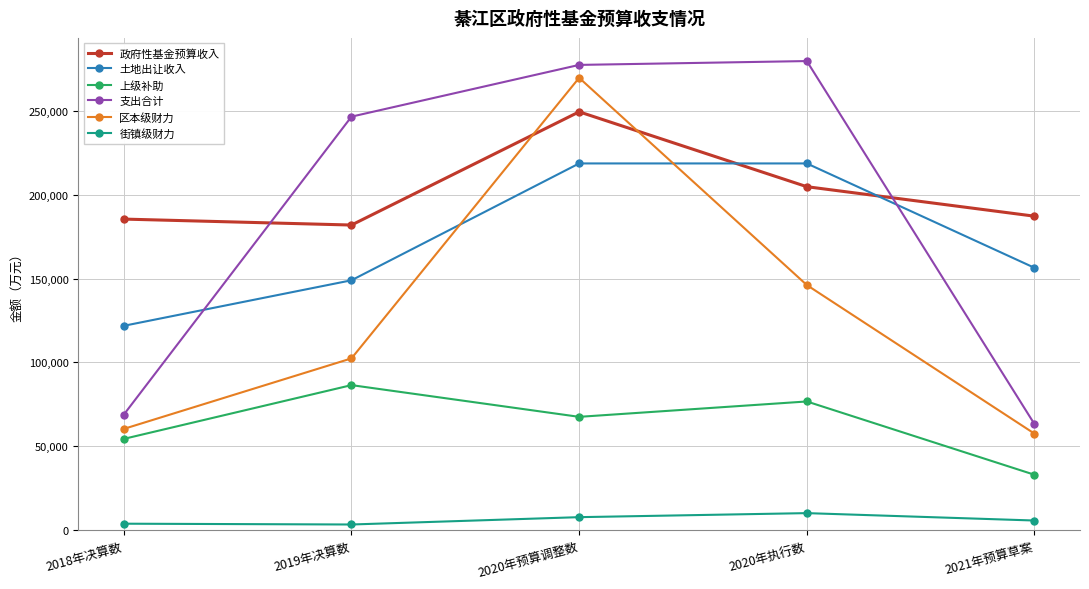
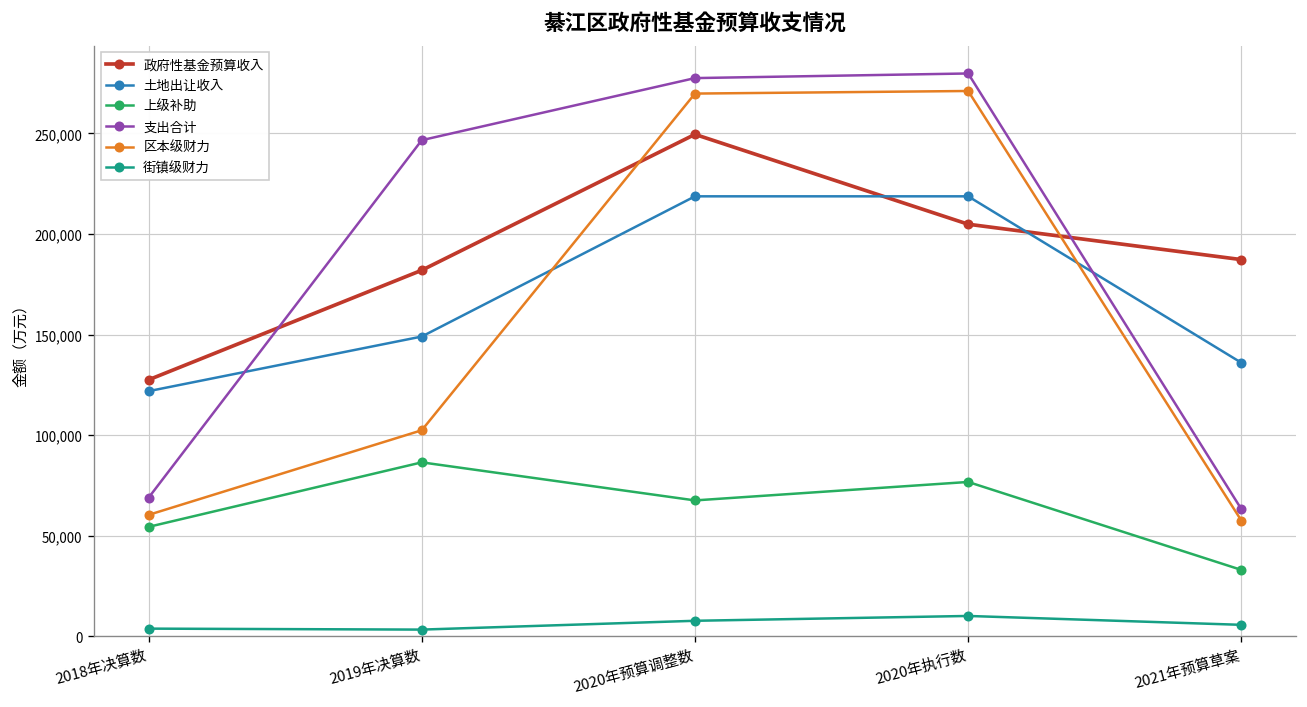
  {
    "政府性基金预算收入": {
-     "2018年决算数": "186,000",
+     "2018年决算数": "128,000",
      "2019年决算数": "182,000",
      "2020年预算调整数": "250,000",
      "2020年执行数": "205,000",
      "2021年预算草案": "187,000"
    },
    "土地出让收入": {
      "2018年决算数": "122,000",
      "2019年决算数": "149,000",
      "2020年预算调整数": "219,000",
      "2020年执行数": "219,000",
-     "2021年预算草案": "156,000"
+     "2021年预算草案": "136,000"
    },
    "支出合计": {
      "2018年决算数": "69,000",
      "2019年决算数": "247,000",
      "2020年预算调整数": "278,000",
      "2020年执行数": "280,000",
      "2021年预算草案": "63,000"
    },
    "区本级财力": {
      "2018年决算数": "60,000",
      "2019年决算数": "102,000",
      "2020年预算调整数": "270,000",
-     "2020年执行数": "146,000",
+     "2020年执行数": "271,000",
      "2021年预算草案": "58,000"
    }
  }
